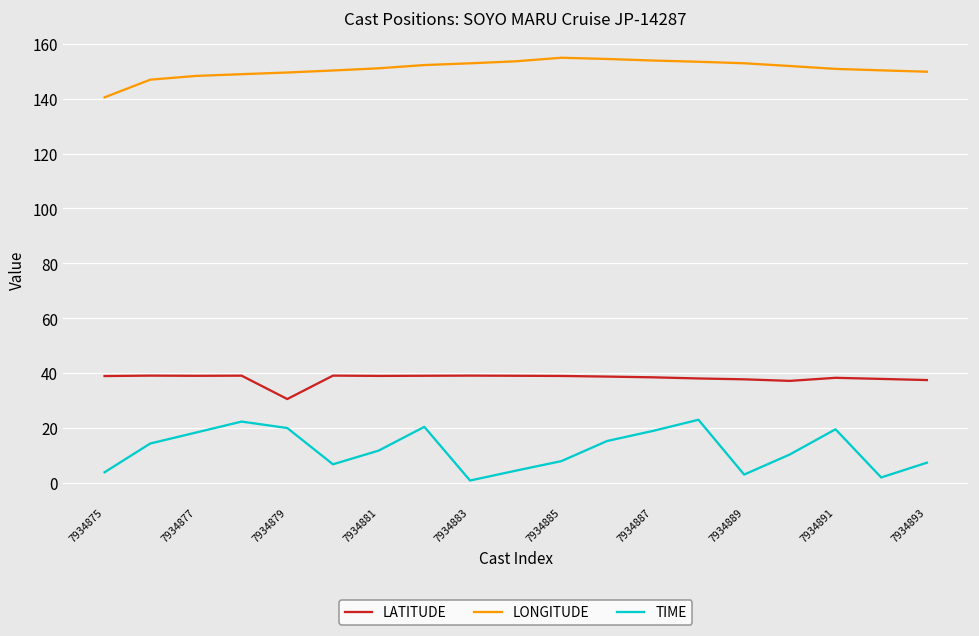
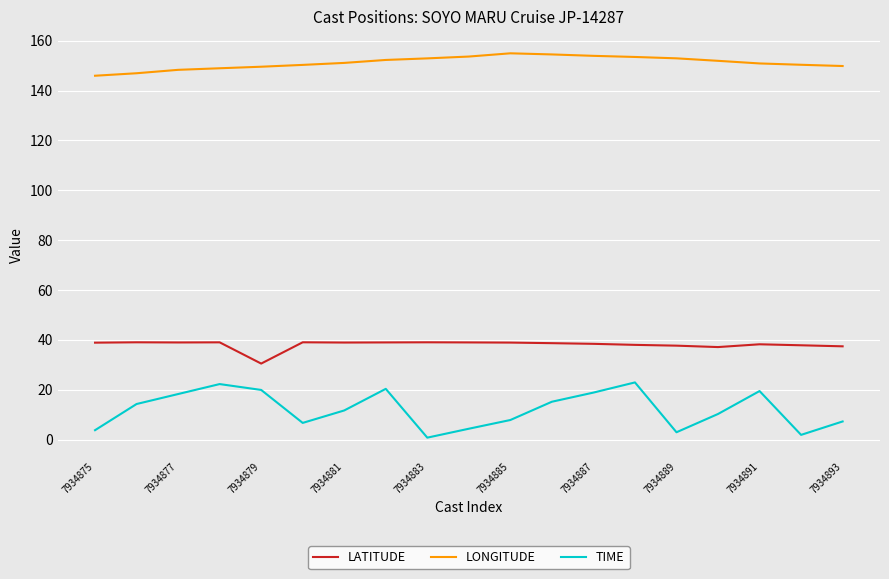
  {
    "LATITUDE": {
      "7934875": 39,
      "7934877": 39,
      "7934879": 30,
      "7934881": 39,
      "7934883": 39,
      "7934885": 39,
      "7934887": 38,
      "7934889": 38,
      "7934891": 38,
      "7934893": 37
    },
    "LONGITUDE": {
-     "7934875": 141,
+     "7934875": 146,
      "7934877": 148,
      "7934879": 150,
      "7934881": 151,
      "7934883": 153,
      "7934885": 155,
      "7934887": 154,
      "7934889": 153,
      "7934891": 151,
      "7934893": 150
    },
    "TIME": {
      "7934875": 4,
      "7934877": 18,
      "7934879": 20,
      "7934881": 12,
      "7934883": 1,
      "7934885": 8,
      "7934887": 19,
      "7934889": 3,
      "7934891": 19,
      "7934893": 7
    }
  }
